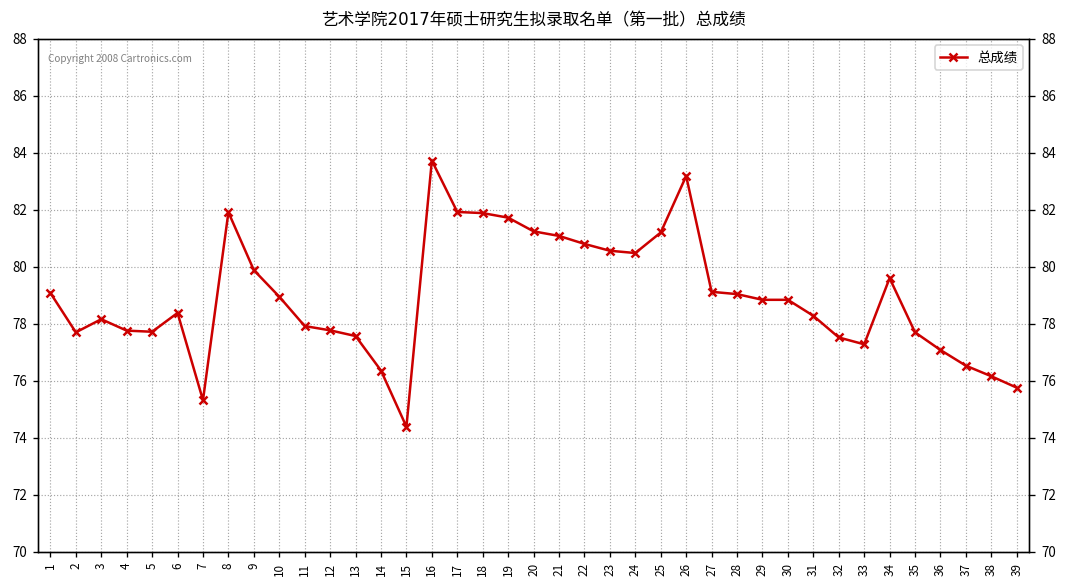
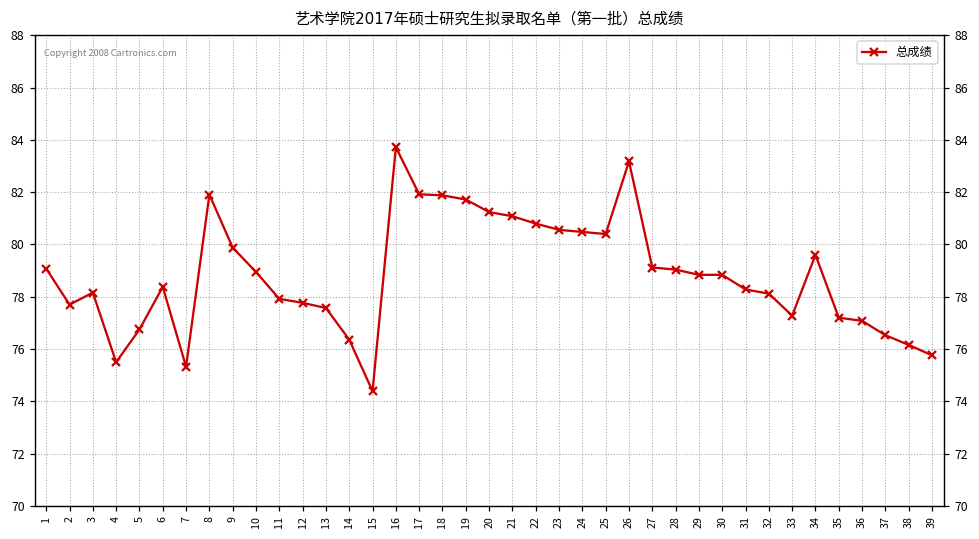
  {
    "1": 79.1,
    "2": 77.7,
    "3": 78.2,
-   "4": 77.8,
-   "5": 77.7,
+   "4": 75.5,
+   "5": 76.8,
    "6": 78.4,
    "7": 75.3,
    "8": 81.9,
    "9": 79.9,
    "10": 79.0,
    "11": 77.9,
    "12": 77.8,
    "13": 77.6,
    "14": 76.4,
    "15": 74.4,
    "16": 83.7,
    "17": 81.9,
    "18": 81.9,
    "19": 81.7,
    "20": 81.2,
    "21": 81.1,
    "22": 80.8,
    "23": 80.6,
    "24": 80.5,
-   "25": 81.2,
+   "25": 80.4,
    "26": 83.2,
    "27": 79.1,
    "28": 79.0,
    "29": 78.8,
    "30": 78.8,
    "31": 78.3,
-   "32": 77.5,
+   "32": 78.1,
    "33": 77.3,
    "34": 79.6,
-   "35": 77.7,
+   "35": 77.2,
    "36": 77.1,
    "37": 76.5,
    "38": 76.2,
    "39": 75.8
  }
